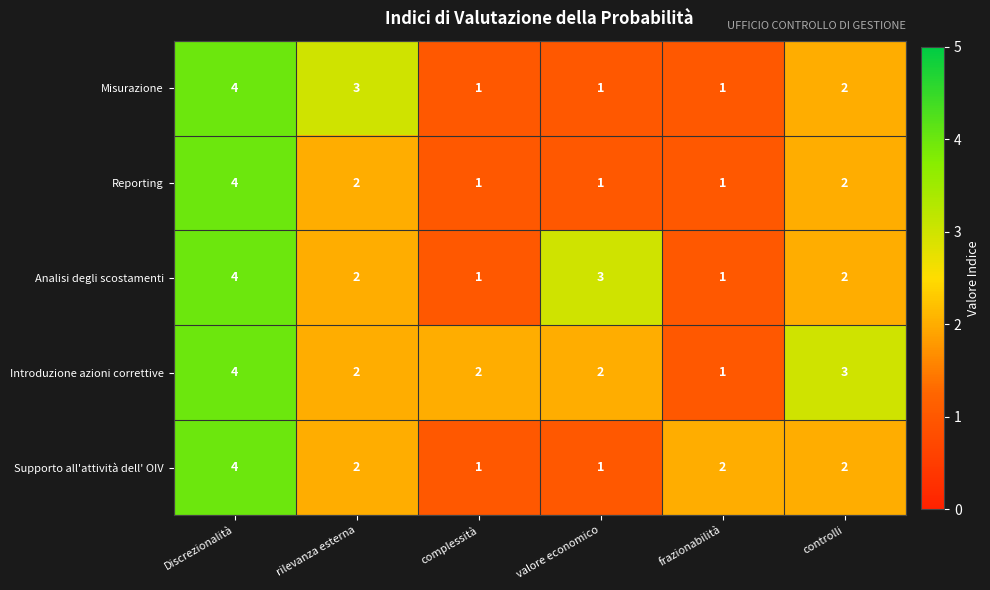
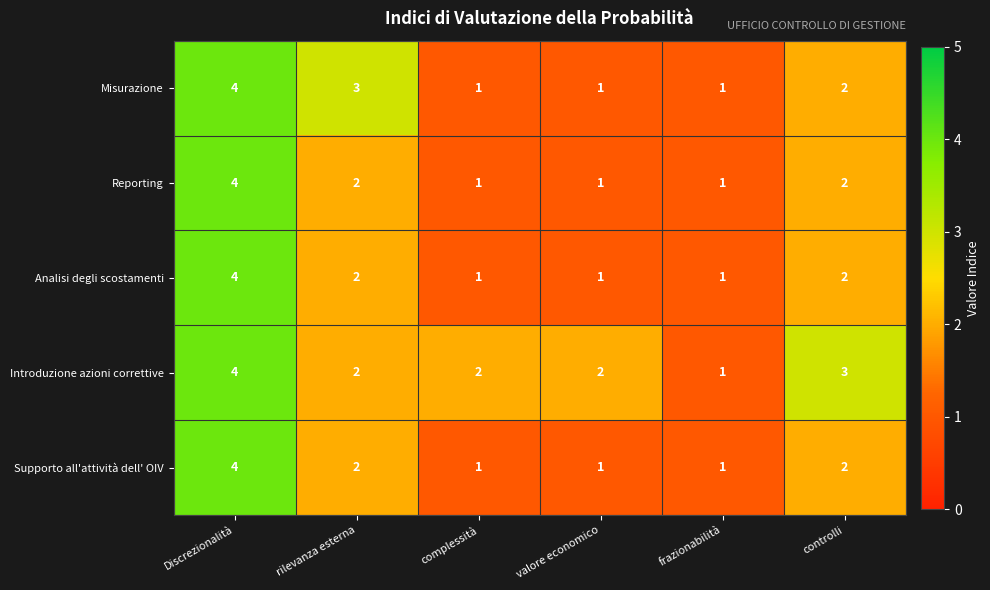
  {
    "Misurazione": {
      "Discrezionalità": 4,
      "rilevanza esterna": 3,
      "complessità": 1,
      "valore economico": 1,
      "frazionabilità": 1,
      "controlli": 2
    },
    "Reporting": {
      "Discrezionalità": 4,
      "rilevanza esterna": 2,
      "complessità": 1,
      "valore economico": 1,
      "frazionabilità": 1,
      "controlli": 2
    },
    "Analisi degli scostamenti": {
      "Discrezionalità": 4,
      "rilevanza esterna": 2,
      "complessità": 1,
-     "valore economico": 3,
+     "valore economico": 1,
      "frazionabilità": 1,
      "controlli": 2
    },
    "Introduzione azioni correttive": {
      "Discrezionalità": 4,
      "rilevanza esterna": 2,
      "complessità": 2,
      "valore economico": 2,
      "frazionabilità": 1,
      "controlli": 3
    },
    "Supporto all'attività dell' OIV": {
      "Discrezionalità": 4,
      "rilevanza esterna": 2,
      "complessità": 1,
      "valore economico": 1,
-     "frazionabilità": 2,
+     "frazionabilità": 1,
      "controlli": 2
    }
  }
